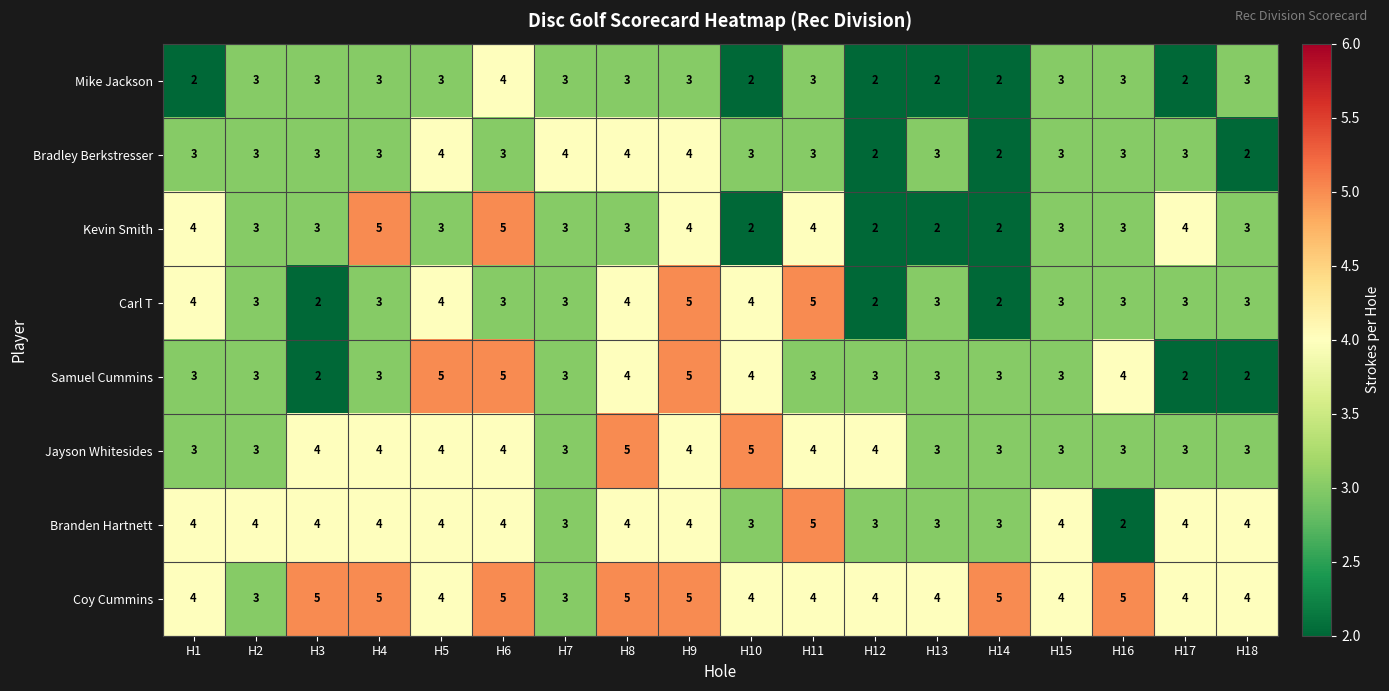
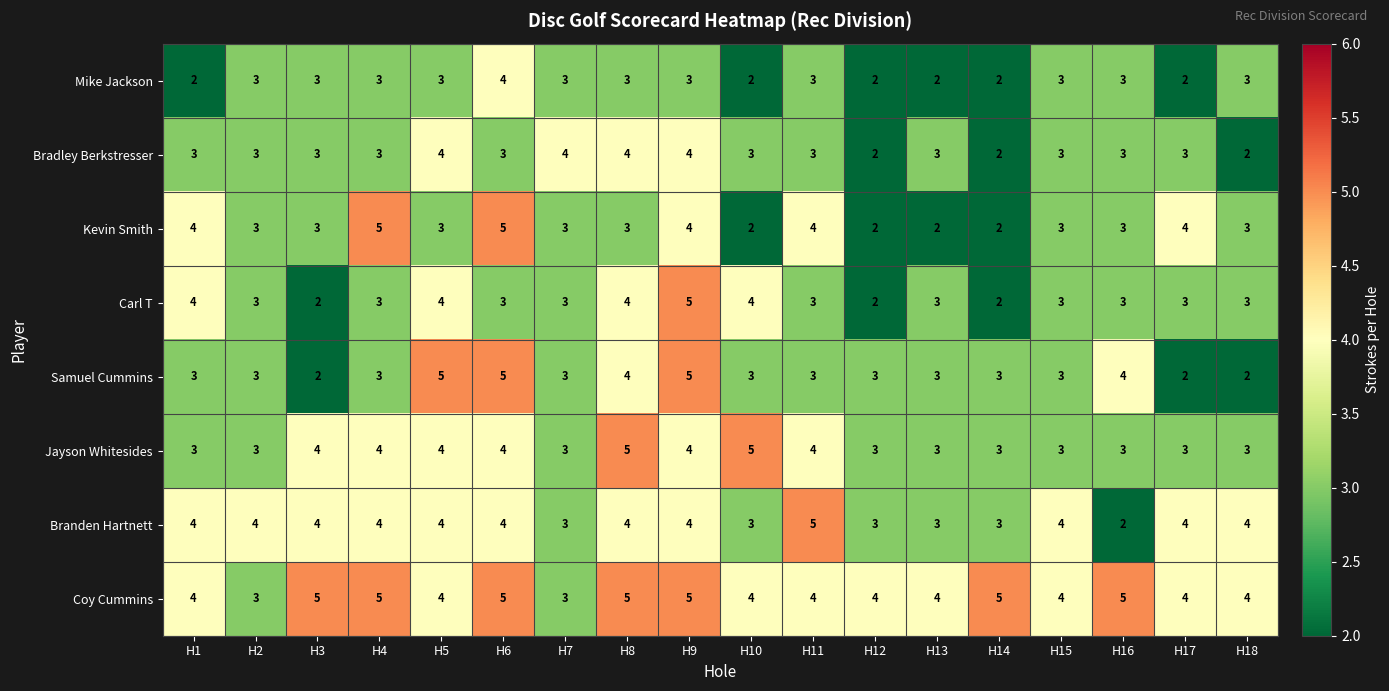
  {
    "Mike Jackson": {
      "H1": 2,
      "H2": 3,
      "H3": 3,
      "H4": 3,
      "H5": 3,
      "H6": 4,
      "H7": 3,
      "H8": 3,
      "H9": 3,
      "H10": 2,
      "H11": 3,
      "H12": 2,
      "H13": 2,
      "H14": 2,
      "H15": 3,
      "H16": 3,
      "H17": 2,
      "H18": 3
    },
    "Bradley Berkstresser": {
      "H1": 3,
      "H2": 3,
      "H3": 3,
      "H4": 3,
      "H5": 4,
      "H6": 3,
      "H7": 4,
      "H8": 4,
      "H9": 4,
      "H10": 3,
      "H11": 3,
      "H12": 2,
      "H13": 3,
      "H14": 2,
      "H15": 3,
      "H16": 3,
      "H17": 3,
      "H18": 2
    },
    "Kevin Smith": {
      "H1": 4,
      "H2": 3,
      "H3": 3,
      "H4": 5,
      "H5": 3,
      "H6": 5,
      "H7": 3,
      "H8": 3,
      "H9": 4,
      "H10": 2,
      "H11": 4,
      "H12": 2,
      "H13": 2,
      "H14": 2,
      "H15": 3,
      "H16": 3,
      "H17": 4,
      "H18": 3
    },
    "Carl T": {
      "H1": 4,
      "H2": 3,
      "H3": 2,
      "H4": 3,
      "H5": 4,
      "H6": 3,
      "H7": 3,
      "H8": 4,
      "H9": 5,
      "H10": 4,
-     "H11": 5,
+     "H11": 3,
      "H12": 2,
      "H13": 3,
      "H14": 2,
      "H15": 3,
      "H16": 3,
      "H17": 3,
      "H18": 3
    },
    "Samuel Cummins": {
      "H1": 3,
      "H2": 3,
      "H3": 2,
      "H4": 3,
      "H5": 5,
      "H6": 5,
      "H7": 3,
      "H8": 4,
      "H9": 5,
-     "H10": 4,
+     "H10": 3,
      "H11": 3,
      "H12": 3,
      "H13": 3,
      "H14": 3,
      "H15": 3,
      "H16": 4,
      "H17": 2,
      "H18": 2
    },
    "Jayson Whitesides": {
      "H1": 3,
      "H2": 3,
      "H3": 4,
      "H4": 4,
      "H5": 4,
      "H6": 4,
      "H7": 3,
      "H8": 5,
      "H9": 4,
      "H10": 5,
      "H11": 4,
-     "H12": 4,
+     "H12": 3,
      "H13": 3,
      "H14": 3,
      "H15": 3,
      "H16": 3,
      "H17": 3,
      "H18": 3
    },
    "Branden Hartnett": {
      "H1": 4,
      "H2": 4,
      "H3": 4,
      "H4": 4,
      "H5": 4,
      "H6": 4,
      "H7": 3,
      "H8": 4,
      "H9": 4,
      "H10": 3,
      "H11": 5,
      "H12": 3,
      "H13": 3,
      "H14": 3,
      "H15": 4,
      "H16": 2,
      "H17": 4,
      "H18": 4
    },
    "Coy Cummins": {
      "H1": 4,
      "H2": 3,
      "H3": 5,
      "H4": 5,
      "H5": 4,
      "H6": 5,
      "H7": 3,
      "H8": 5,
      "H9": 5,
      "H10": 4,
      "H11": 4,
      "H12": 4,
      "H13": 4,
      "H14": 5,
      "H15": 4,
      "H16": 5,
      "H17": 4,
      "H18": 4
    }
  }
